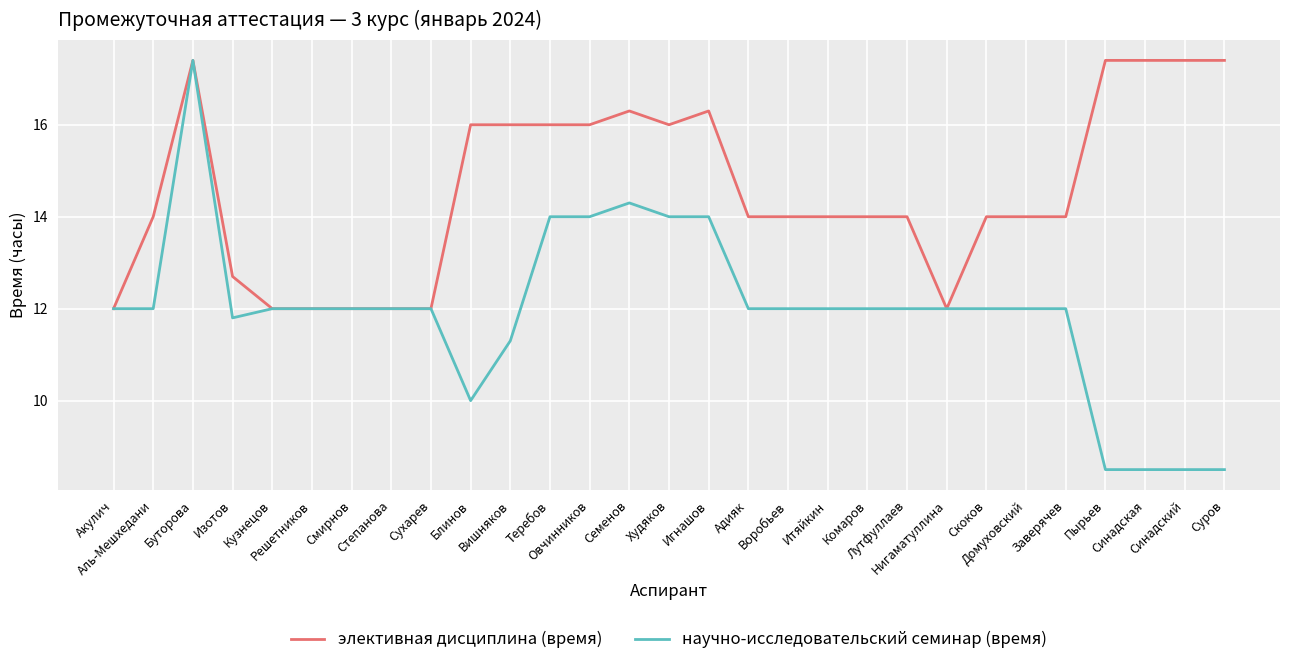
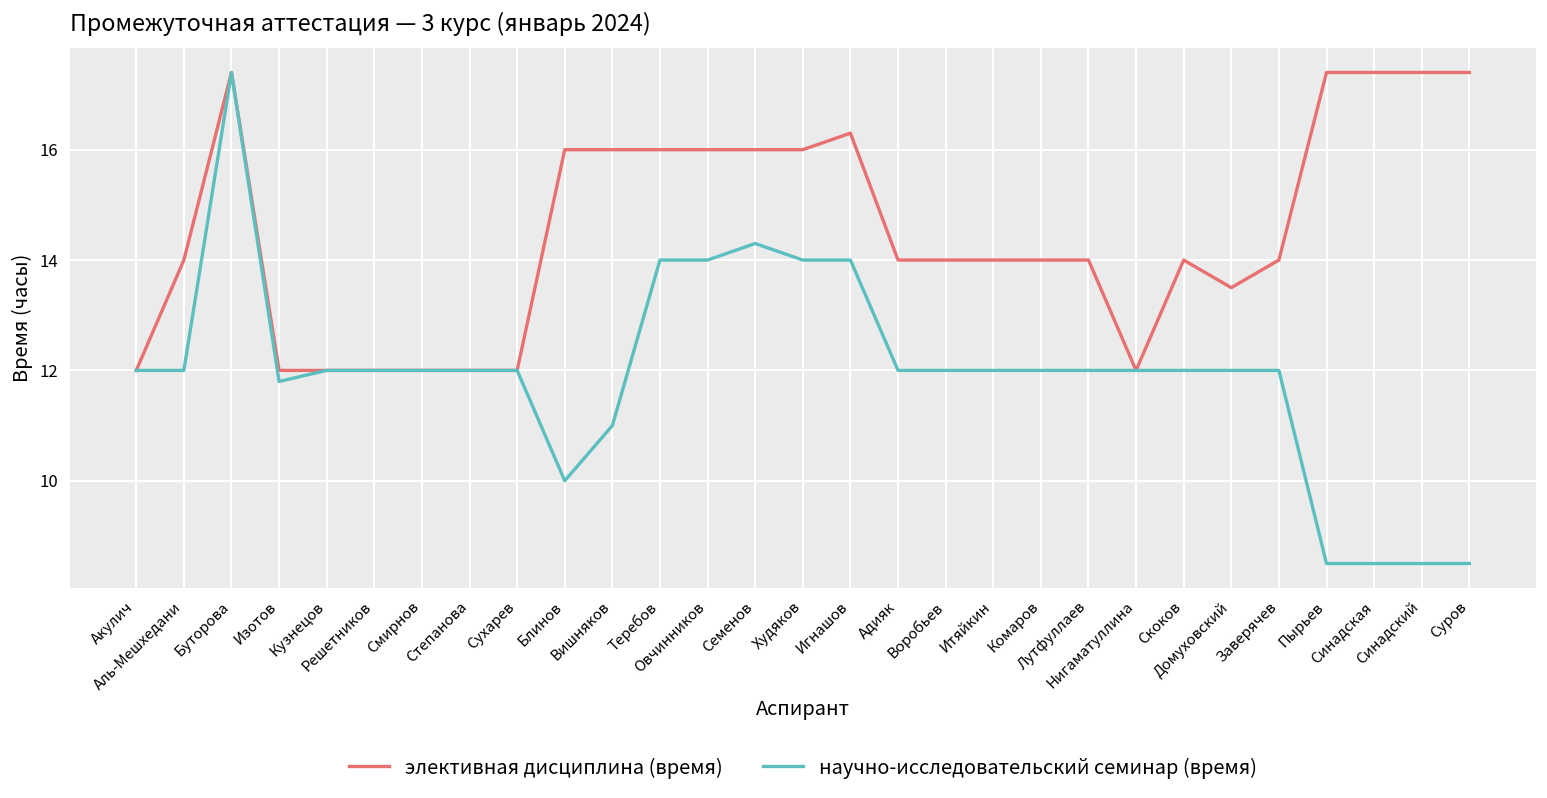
  {
    "элективная дисциплина (время)": {
      "Аль-Мешхедани": 14.0,
-     "Изотов": 12.7,
+     "Изотов": 12.0,
      "Блинов": 16.0,
      "Вишняков": 16.0,
      "Теребов": 16.0,
      "Овчинников": 16.0,
-     "Семенов": 16.3,
+     "Семенов": 16.0,
      "Худяков": 16.0,
      "Игнашов": 16.3,
      "Адияк": 14.0,
      "Воробьев": 14.0,
      "Итяйкин": 14.0,
      "Комаров": 14.0,
      "Лутфуллаев": 14.0,
      "Скоков": 14.0,
-     "Домуховский": 14.0,
+     "Домуховский": 13.5,
      "Заверячев": 14.0,
      "Пырьев": 17.4,
      "Синадская": 17.4,
      "Синадский": 17.4,
      "Суров": 17.4
    },
    "научно-исследовательский семинар (время)": {
      "Аль-Мешхедани": 12.0,
      "Изотов": 11.8,
      "Блинов": 10.0,
-     "Вишняков": 11.3,
+     "Вишняков": 11.0,
      "Теребов": 14.0,
      "Овчинников": 14.0,
      "Семенов": 14.3,
      "Худяков": 14.0,
      "Игнашов": 14.0,
      "Адияк": 12.0,
      "Воробьев": 12.0,
      "Итяйкин": 12.0,
      "Комаров": 12.0,
      "Лутфуллаев": 12.0,
      "Скоков": 12.0,
      "Домуховский": 12.0,
      "Заверячев": 12.0,
      "Пырьев": 8.5,
      "Синадская": 8.5,
      "Синадский": 8.5,
      "Суров": 8.5
    }
  }
